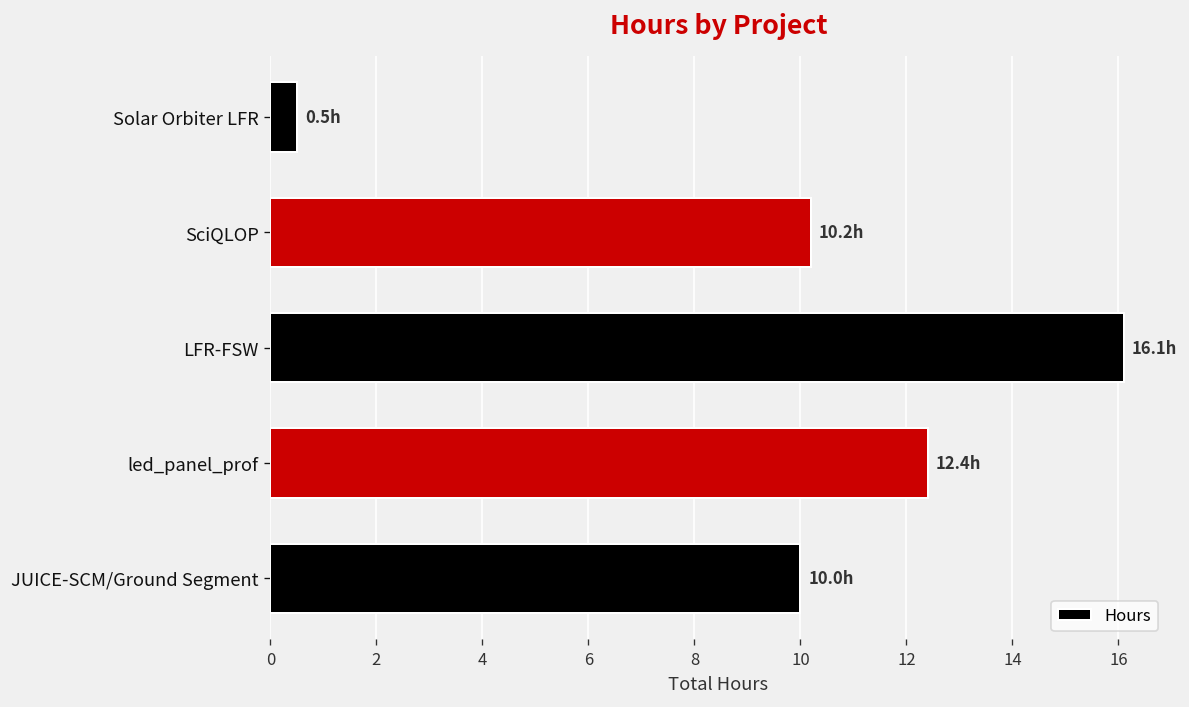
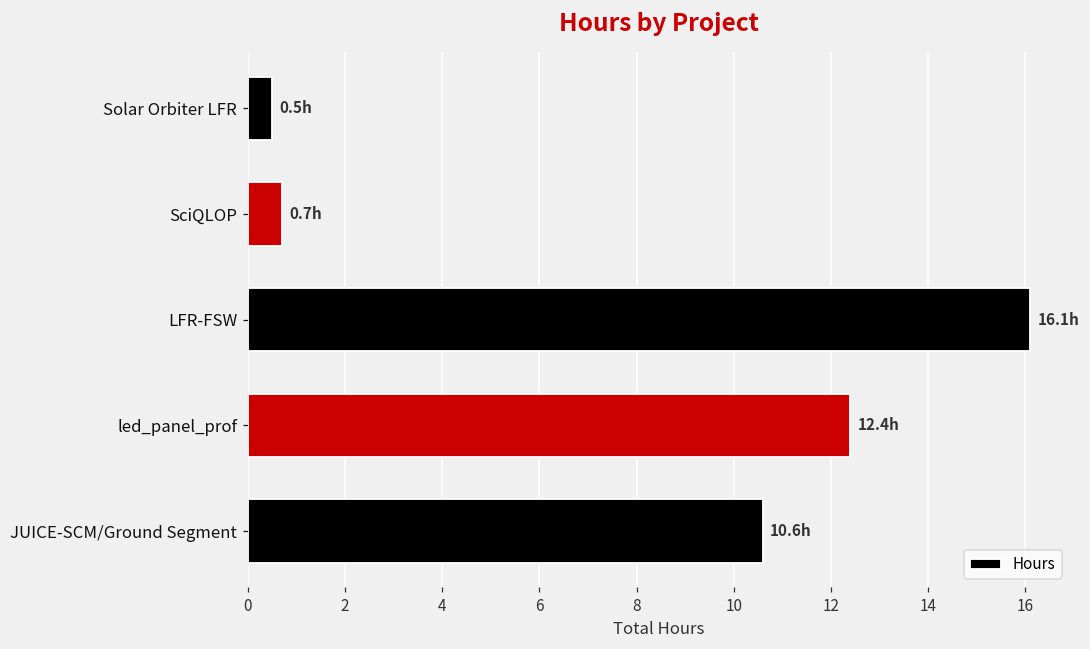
  {
    "Solar Orbiter LFR": "0.5h",
-   "SciQLOP": "10.2h",
+   "SciQLOP": "0.7h",
    "LFR-FSW": "16.1h",
    "led_panel_prof": "12.4h",
-   "JUICE-SCM/Ground Segment": "10.0h"
+   "JUICE-SCM/Ground Segment": "10.6h"
  }
